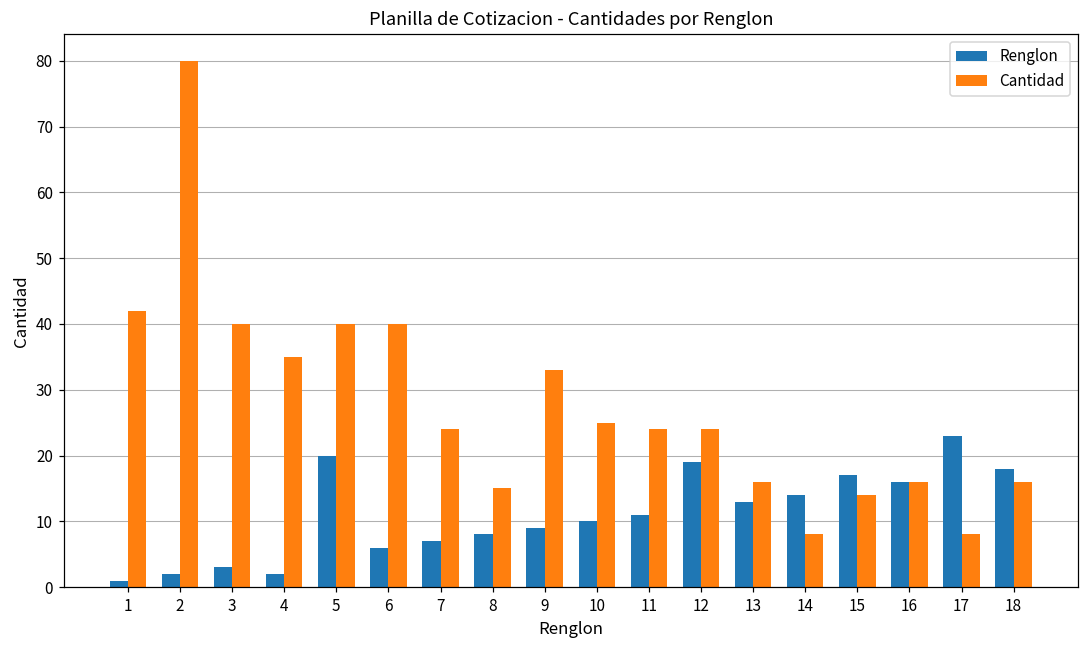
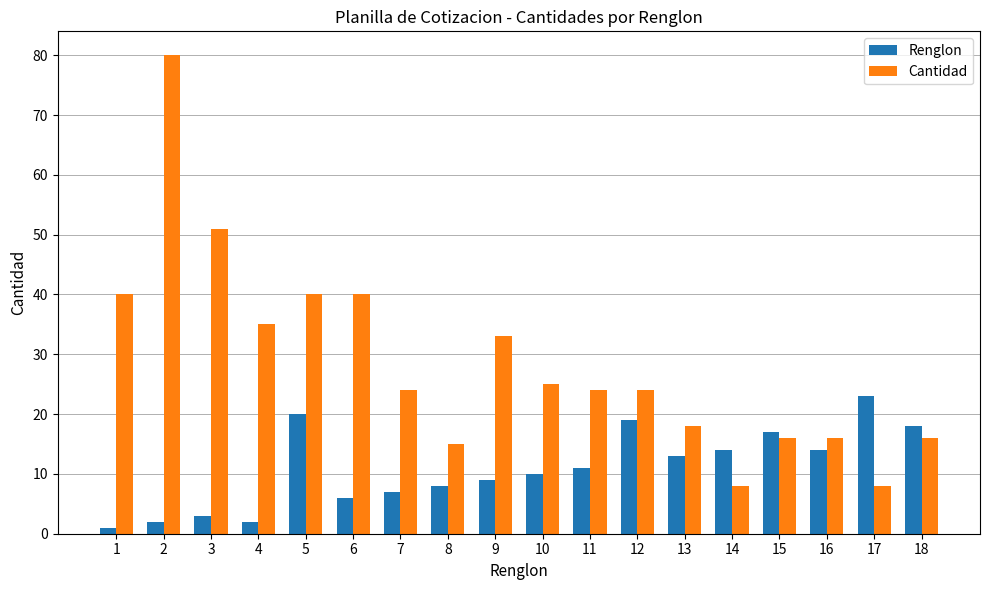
  {
    "Renglon": {
      "1": 1,
      "2": 2,
      "3": 3,
      "4": 2,
      "5": 20,
      "6": 6,
      "7": 7,
      "8": 8,
      "9": 9,
      "10": 10,
      "11": 11,
      "12": 19,
      "13": 13,
      "14": 14,
      "15": 17,
-     "16": 16,
+     "16": 14,
      "17": 23,
      "18": 18
    },
    "Cantidad": {
-     "1": 42,
+     "1": 40,
      "2": 80,
-     "3": 40,
+     "3": 51,
      "4": 35,
      "5": 40,
      "6": 40,
      "7": 24,
      "8": 15,
      "9": 33,
      "10": 25,
      "11": 24,
      "12": 24,
-     "13": 16,
+     "13": 18,
      "14": 8,
-     "15": 14,
+     "15": 16,
      "16": 16,
      "17": 8,
      "18": 16
    }
  }
